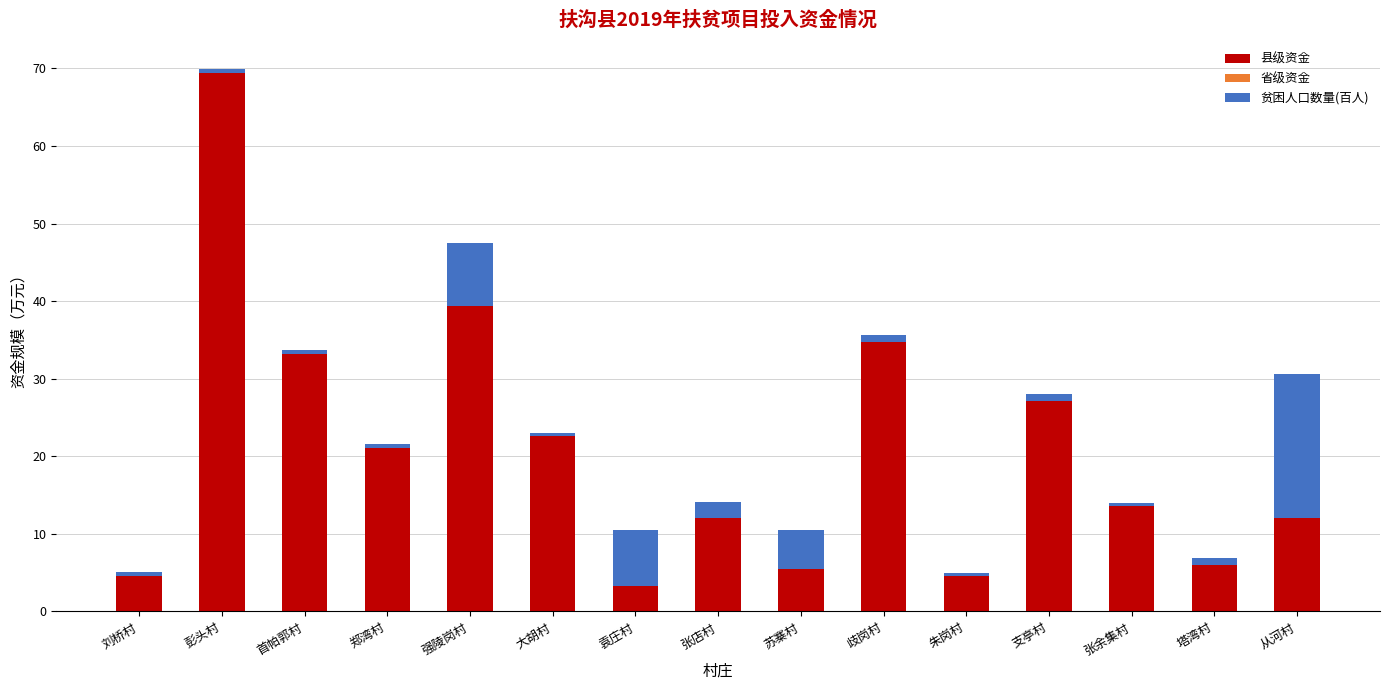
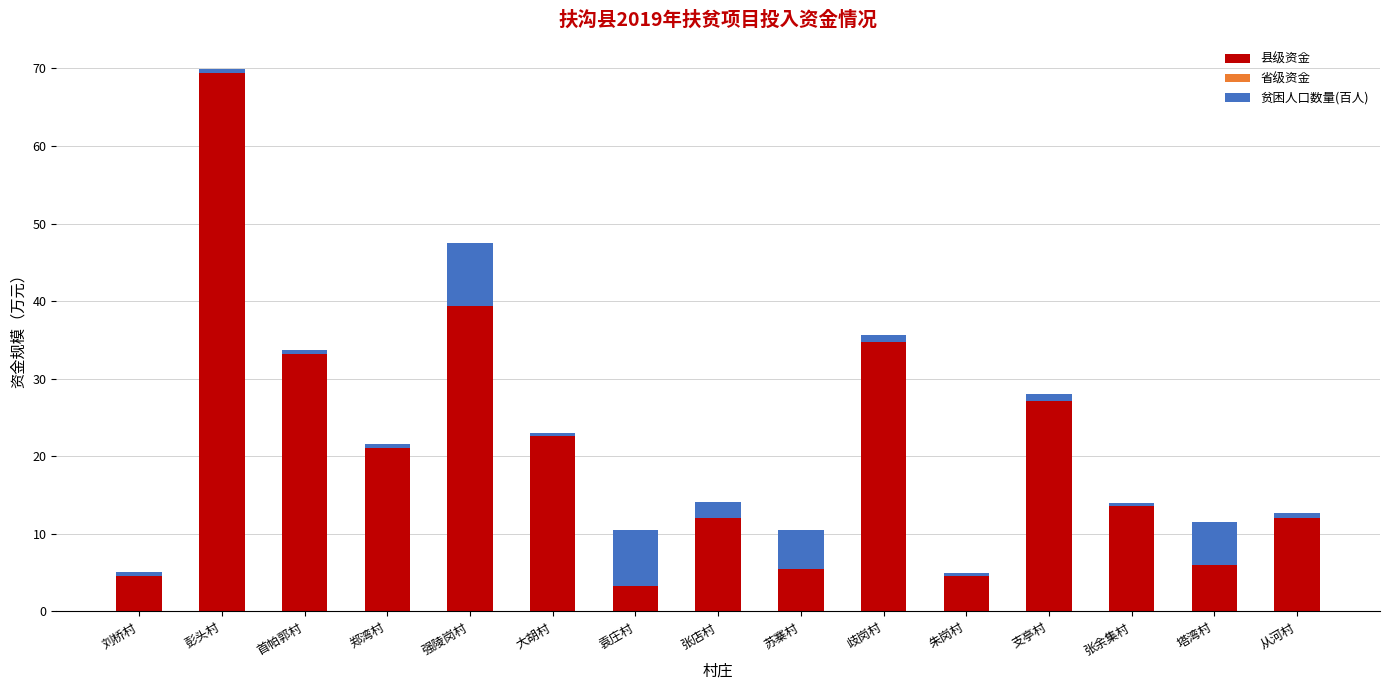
  {
    "省级资金": {
      "刘桥村": 5,
      "彭头村": 69,
      "首帕郭村": 33,
      "郑湾村": 21,
      "强陵岗村": 39,
      "大胡村": 23,
      "袁庄村": 3,
      "张店村": 12,
      "苏寨村": 5,
      "歧岗村": 35,
      "朱岗村": 5,
      "支亭村": 27,
      "张余集村": 14,
      "塔湾村": 6,
      "从河村": 12
    },
    "贫困人口数量(百人)": {
      "刘桥村": 1,
      "彭头村": 0,
      "首帕郭村": 1,
      "郑湾村": 0,
      "强陵岗村": 8,
      "大胡村": 0,
      "袁庄村": 7,
      "张店村": 2,
      "苏寨村": 5,
      "歧岗村": 1,
      "朱岗村": 0,
      "支亭村": 1,
      "张余集村": 0,
-     "塔湾村": 1,
-     "从河村": 19
+     "塔湾村": 5,
+     "从河村": 1
    }
  }
